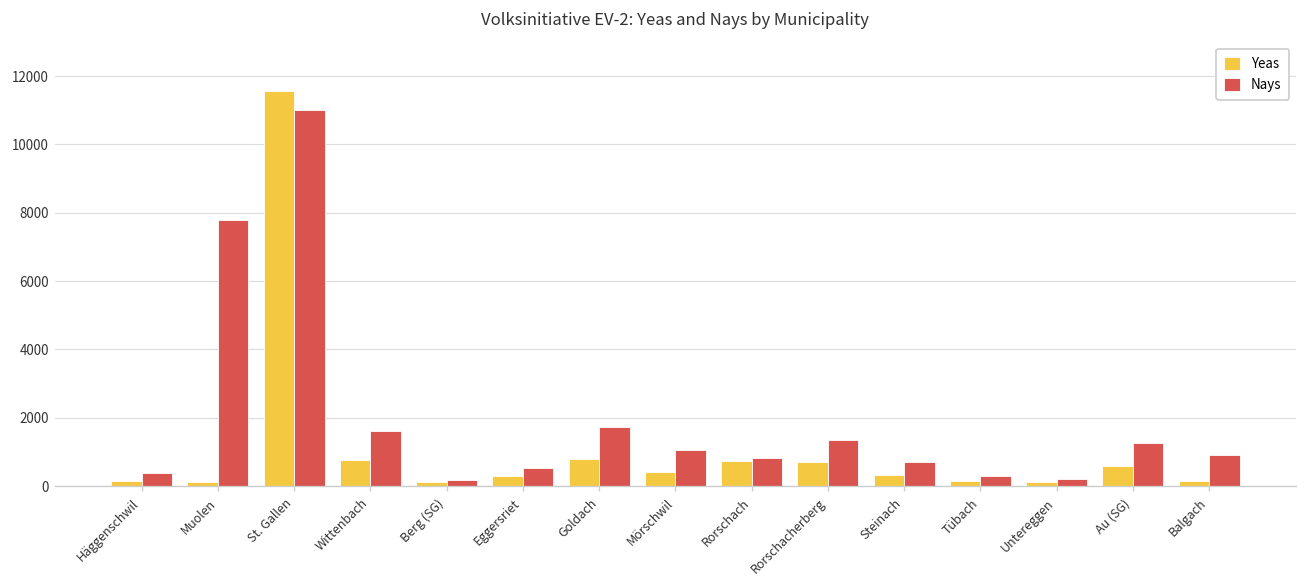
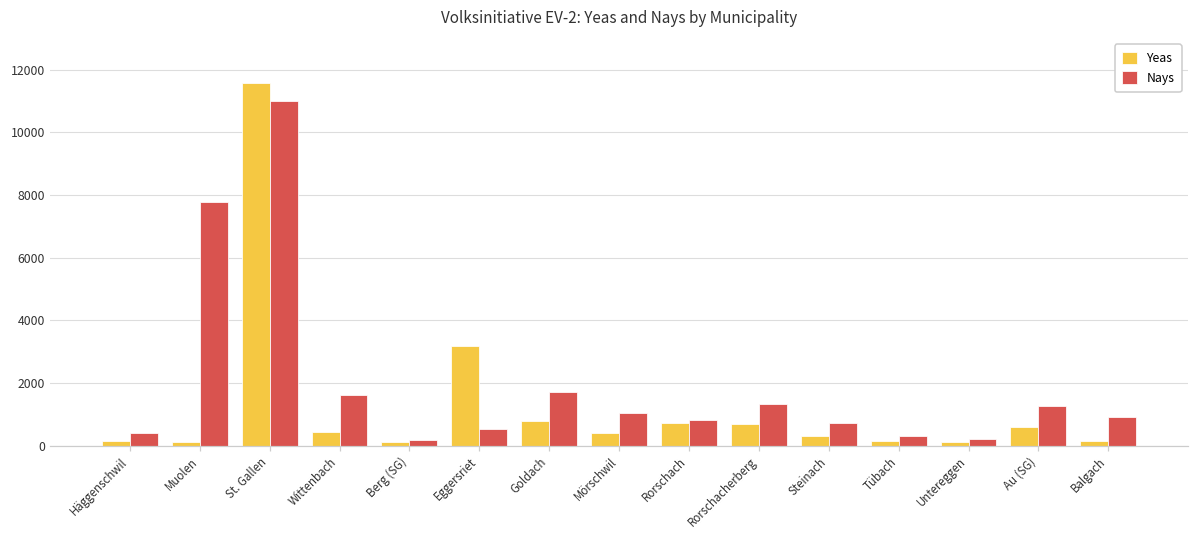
  {
    "Yeas": {
      "Häggenschwil": 100,
      "Muolen": 100,
      "St. Gallen": 11600,
-     "Wittenbach": 800,
+     "Wittenbach": 400,
      "Berg (SG)": 100,
-     "Eggersriet": 300,
+     "Eggersriet": 3200,
      "Goldach": 800,
      "Mörschwil": 400,
      "Rorschach": 700,
      "Rorschacherberg": 700,
      "Steinach": 300,
      "Tübach": 100,
      "Untereggen": 100,
      "Au (SG)": 600,
      "Balgach": 100
    },
    "Nays": {
      "Häggenschwil": 400,
      "Muolen": 7800,
      "St. Gallen": 11000,
      "Wittenbach": 1600,
      "Berg (SG)": 200,
      "Eggersriet": 500,
      "Goldach": 1700,
      "Mörschwil": 1000,
      "Rorschach": 800,
      "Rorschacherberg": 1300,
      "Steinach": 700,
      "Tübach": 300,
      "Untereggen": 200,
      "Au (SG)": 1300,
      "Balgach": 900
    }
  }
